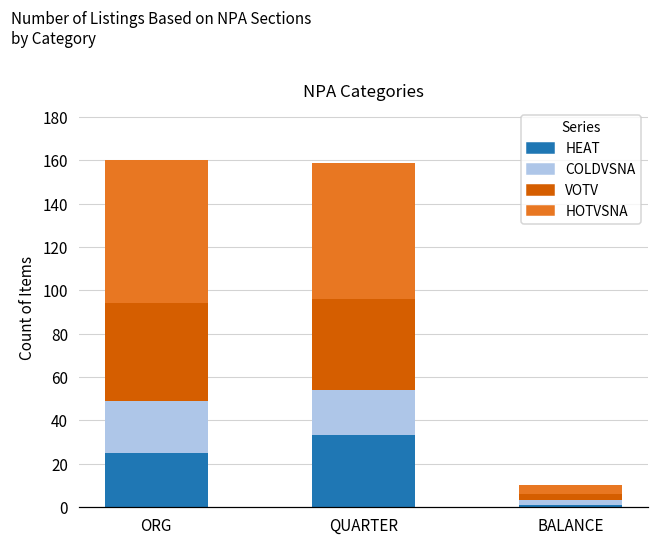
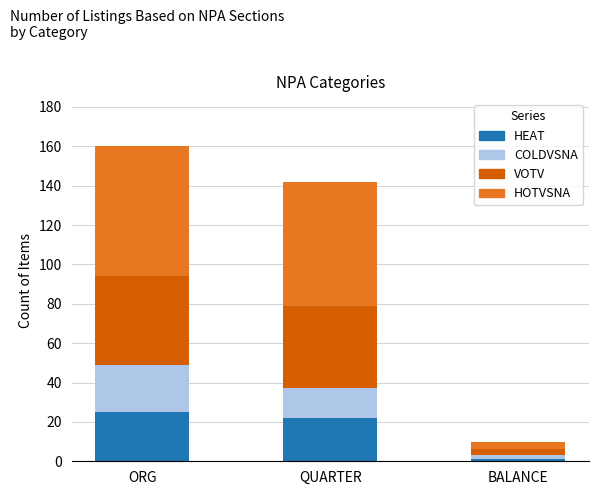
  {
    "HEAT": {
      "ORG": 25,
-     "QUARTER": 33
+     "QUARTER": 22
    },
    "COLDVSNA": {
      "ORG": 24,
-     "QUARTER": 21,
+     "QUARTER": 15,
      "BALANCE": 2
    }
  }
